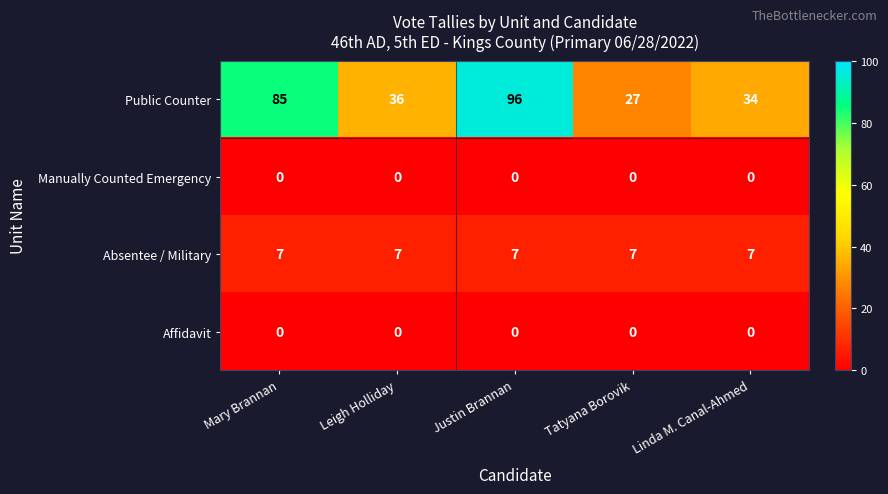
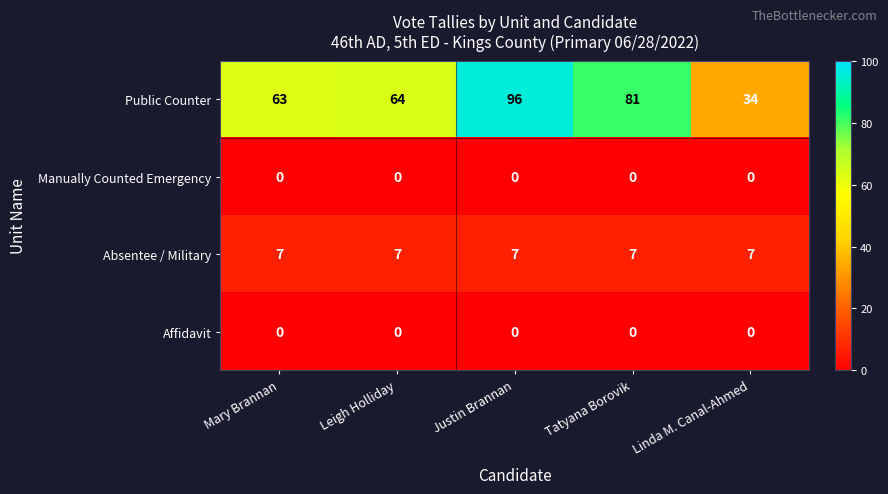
  {
    "Public Counter": {
-     "Mary Brannan": 85,
-     "Leigh Holliday": 36,
+     "Mary Brannan": 63,
+     "Leigh Holliday": 64,
      "Justin Brannan": 96,
-     "Tatyana Borovik": 27,
+     "Tatyana Borovik": 81,
      "Linda M. Canal-Ahmed": 34
    },
    "Manually Counted Emergency": {
      "Mary Brannan": 0,
      "Leigh Holliday": 0,
      "Justin Brannan": 0,
      "Tatyana Borovik": 0,
      "Linda M. Canal-Ahmed": 0
    },
    "Absentee / Military": {
      "Mary Brannan": 7,
      "Leigh Holliday": 7,
      "Justin Brannan": 7,
      "Tatyana Borovik": 7,
      "Linda M. Canal-Ahmed": 7
    },
    "Affidavit": {
      "Mary Brannan": 0,
      "Leigh Holliday": 0,
      "Justin Brannan": 0,
      "Tatyana Borovik": 0,
      "Linda M. Canal-Ahmed": 0
    }
  }
